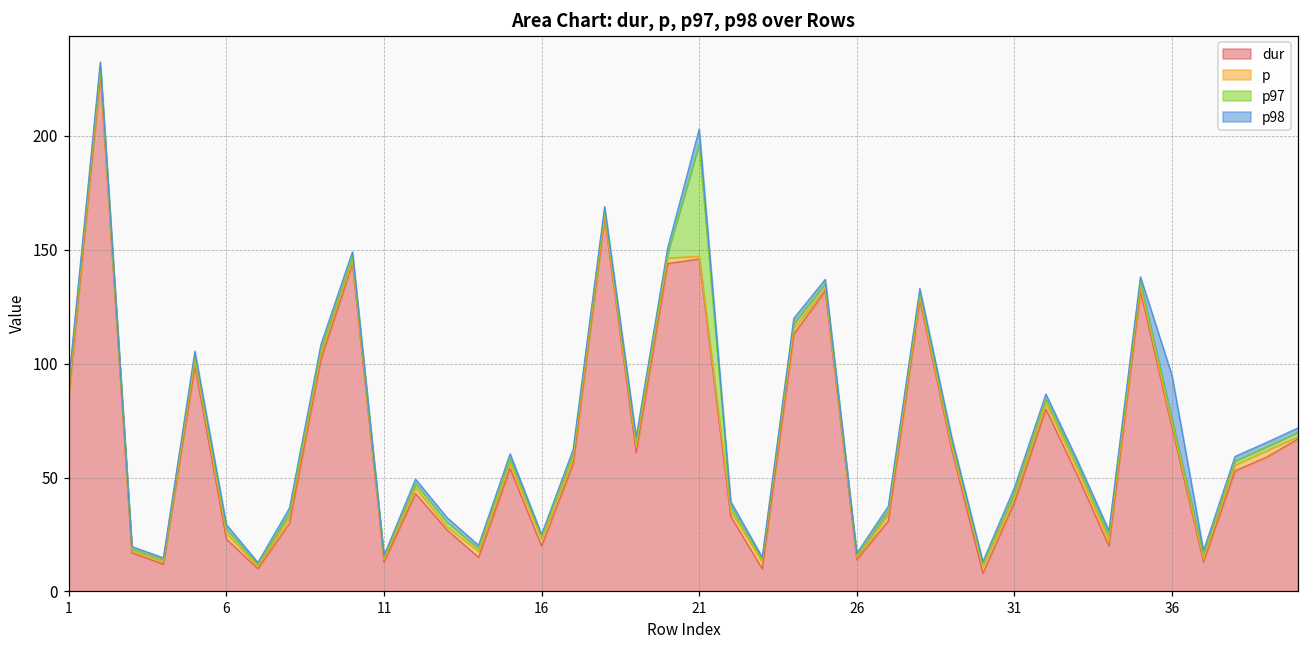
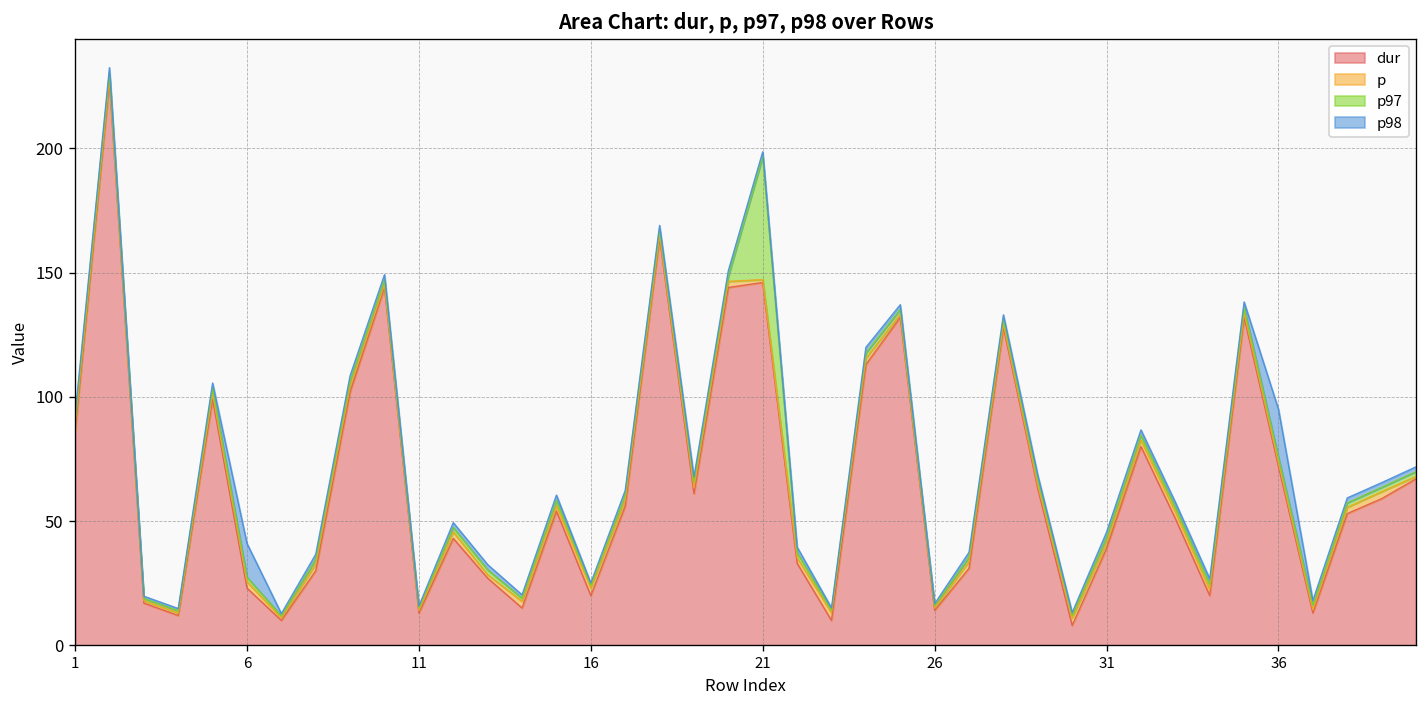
  {
    "dur": {
      "1": 86,
      "6": 23,
      "16": 20,
      "31": 39,
      "36": 72
    },
    "p": {
      "1": 2,
      "6": 3,
      "31": 2,
      "36": 2
    },
    "p97": {
      "1": 2,
      "6": 2,
      "21": 49,
      "31": 2,
      "36": 2
    },
    "p98": {
      "1": 2,
-     "6": 2,
-     "21": 6,
+     "6": 14,
+     "21": 2,
      "31": 2,
      "36": 19
    }
  }
